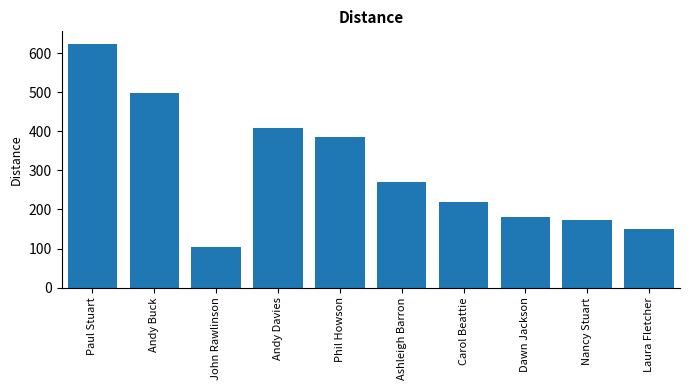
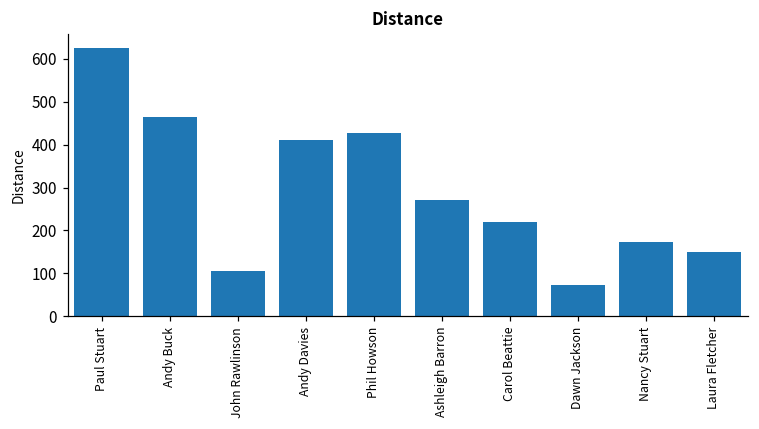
  {
    "Paul Stuart": 630,
-   "Andy Buck": 500,
+   "Andy Buck": 460,
    "John Rawlinson": 110,
    "Andy Davies": 410,
-   "Phil Howson": 390,
+   "Phil Howson": 430,
    "Ashleigh Barron": 270,
    "Carol Beattie": 220,
-   "Dawn Jackson": 180,
+   "Dawn Jackson": 70,
    "Nancy Stuart": 170,
    "Laura Fletcher": 150
  }
